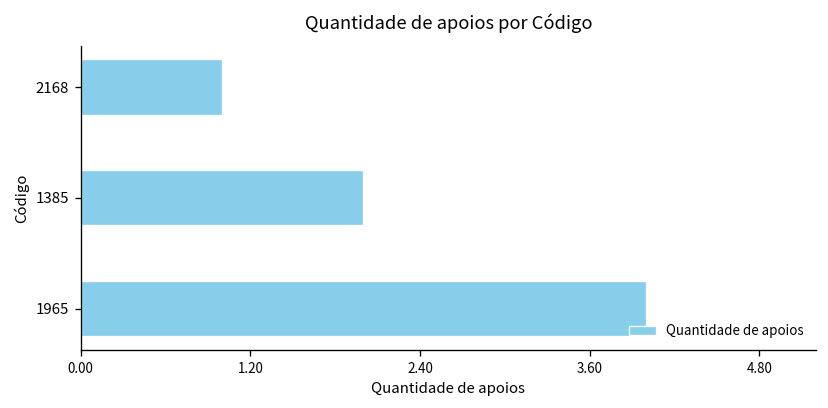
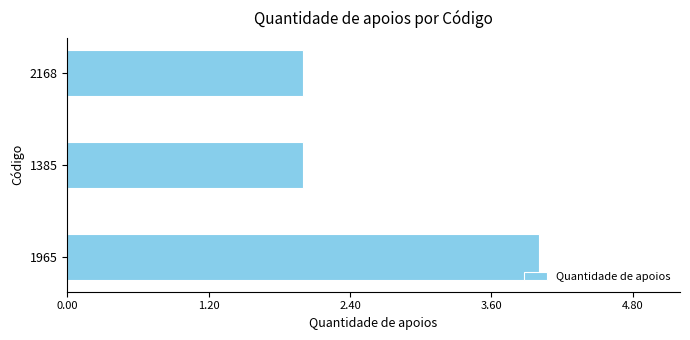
  {
-   "2168": 1,
+   "2168": 2,
    "1385": 2,
    "1965": 4
  }
